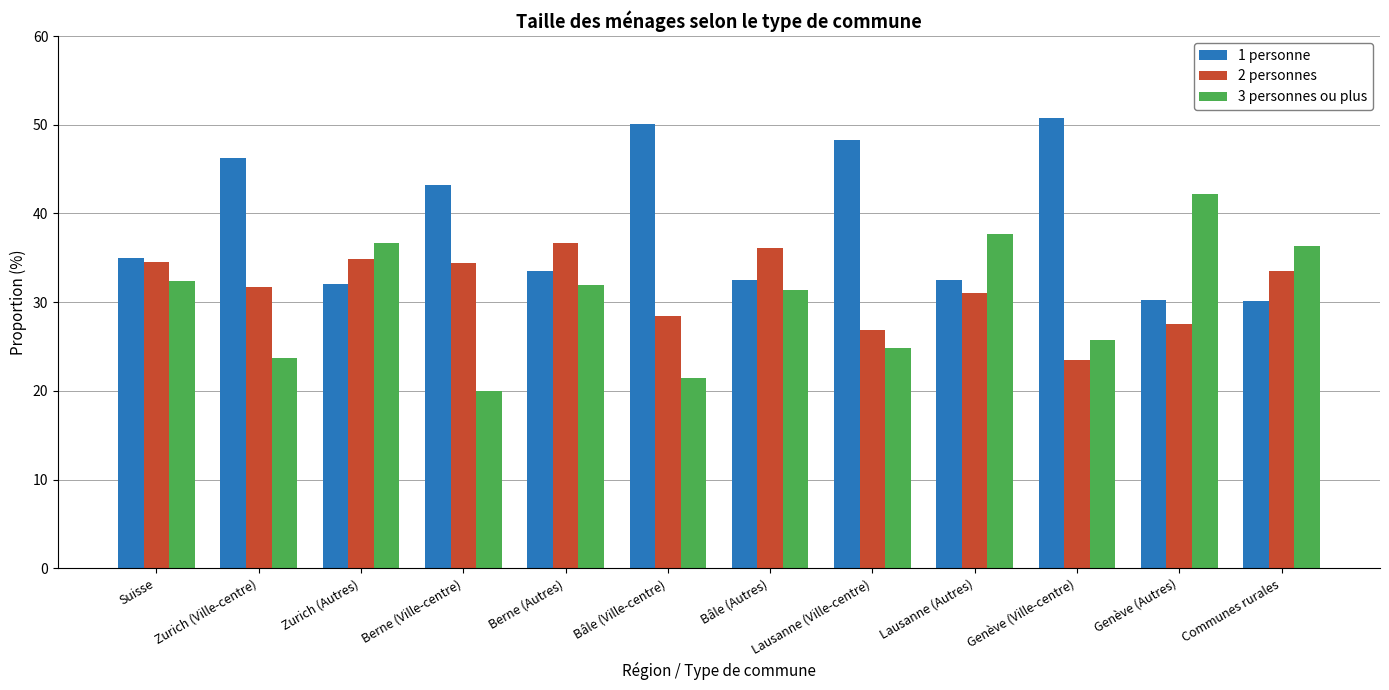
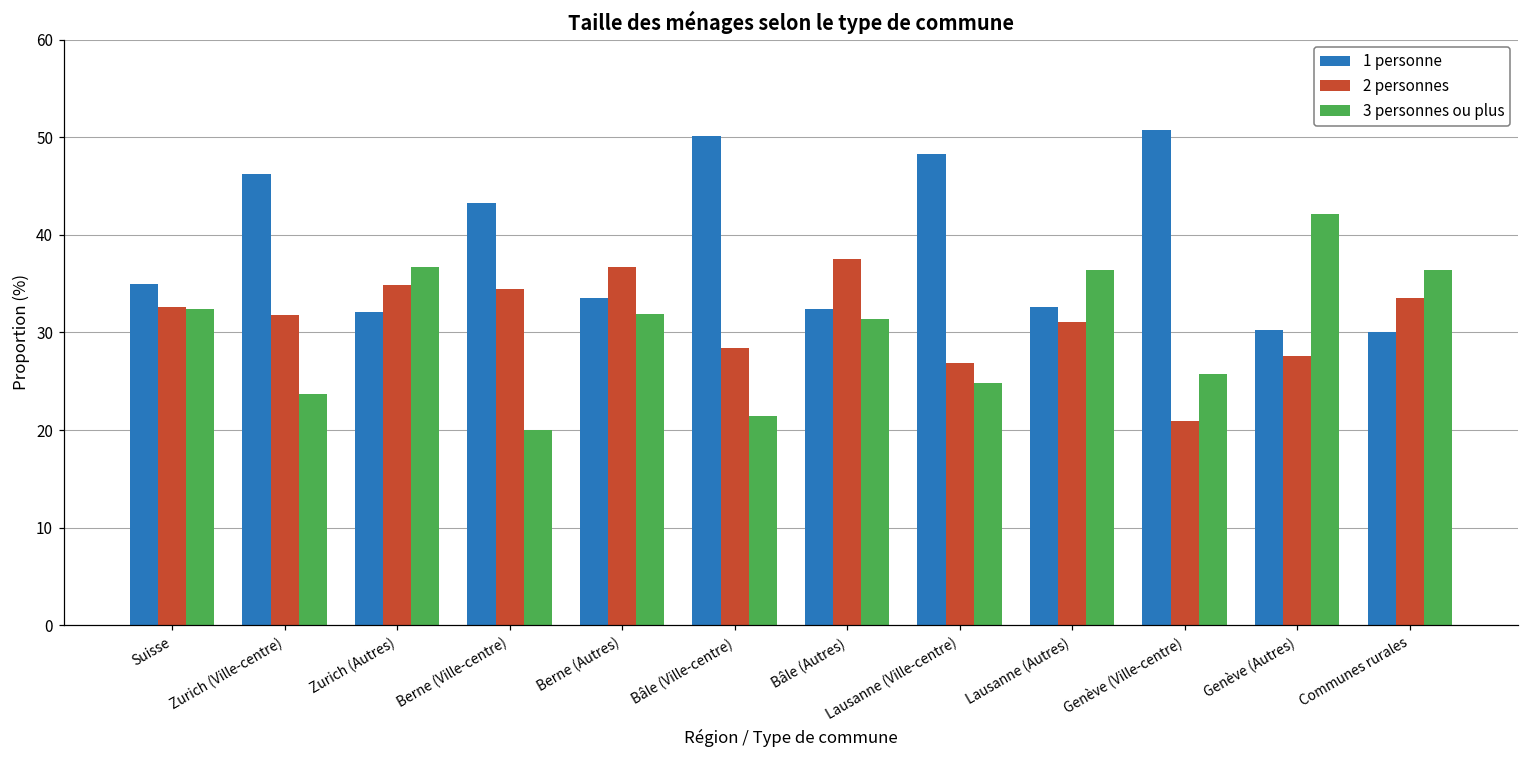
  {
    "1 personne": {
      "Suisse": 35,
      "Zurich (Ville-centre)": 46,
      "Zurich (Autres)": 32,
      "Berne (Ville-centre)": 43,
      "Berne (Autres)": 34,
      "Bâle (Ville-centre)": 50,
      "Bâle (Autres)": 32,
      "Lausanne (Ville-centre)": 48,
      "Lausanne (Autres)": 33,
      "Genève (Ville-centre)": 51,
      "Genève (Autres)": 30,
      "Communes rurales": 30
    },
    "2 personnes": {
-     "Suisse": 34,
+     "Suisse": 33,
      "Zurich (Ville-centre)": 32,
      "Zurich (Autres)": 35,
      "Berne (Ville-centre)": 34,
      "Berne (Autres)": 37,
      "Bâle (Ville-centre)": 28,
-     "Bâle (Autres)": 36,
+     "Bâle (Autres)": 38,
      "Lausanne (Ville-centre)": 27,
      "Lausanne (Autres)": 31,
-     "Genève (Ville-centre)": 23,
+     "Genève (Ville-centre)": 21,
      "Genève (Autres)": 28,
      "Communes rurales": 34
    },
    "3 personnes ou plus": {
      "Suisse": 32,
      "Zurich (Ville-centre)": 24,
      "Zurich (Autres)": 37,
      "Berne (Ville-centre)": 20,
      "Berne (Autres)": 32,
      "Bâle (Ville-centre)": 21,
      "Bâle (Autres)": 31,
      "Lausanne (Ville-centre)": 25,
-     "Lausanne (Autres)": 38,
+     "Lausanne (Autres)": 36,
      "Genève (Ville-centre)": 26,
      "Genève (Autres)": 42,
      "Communes rurales": 36
    }
  }
